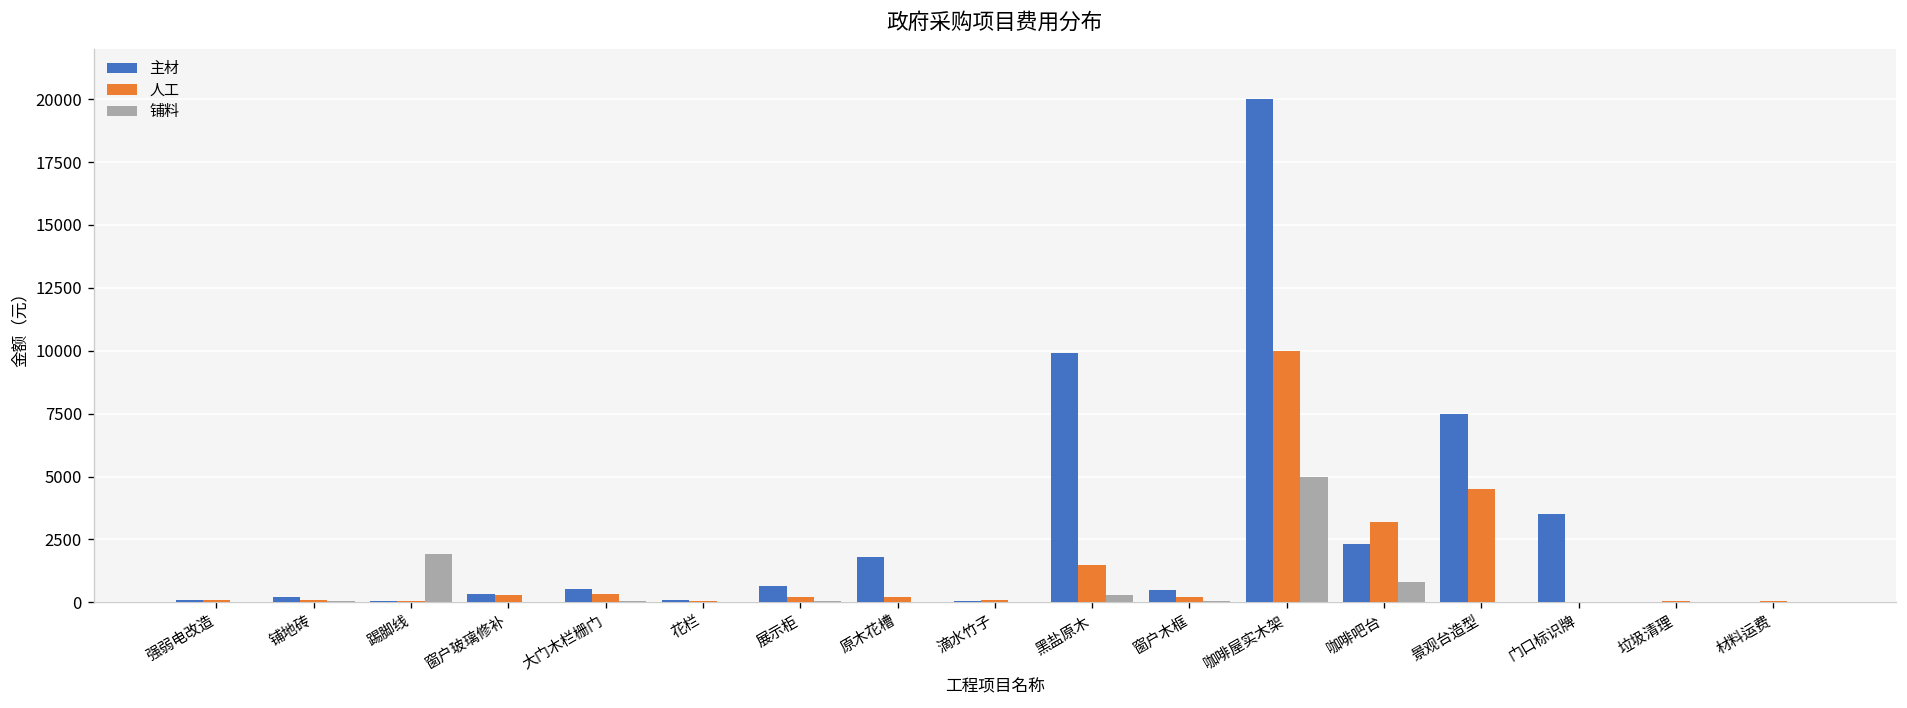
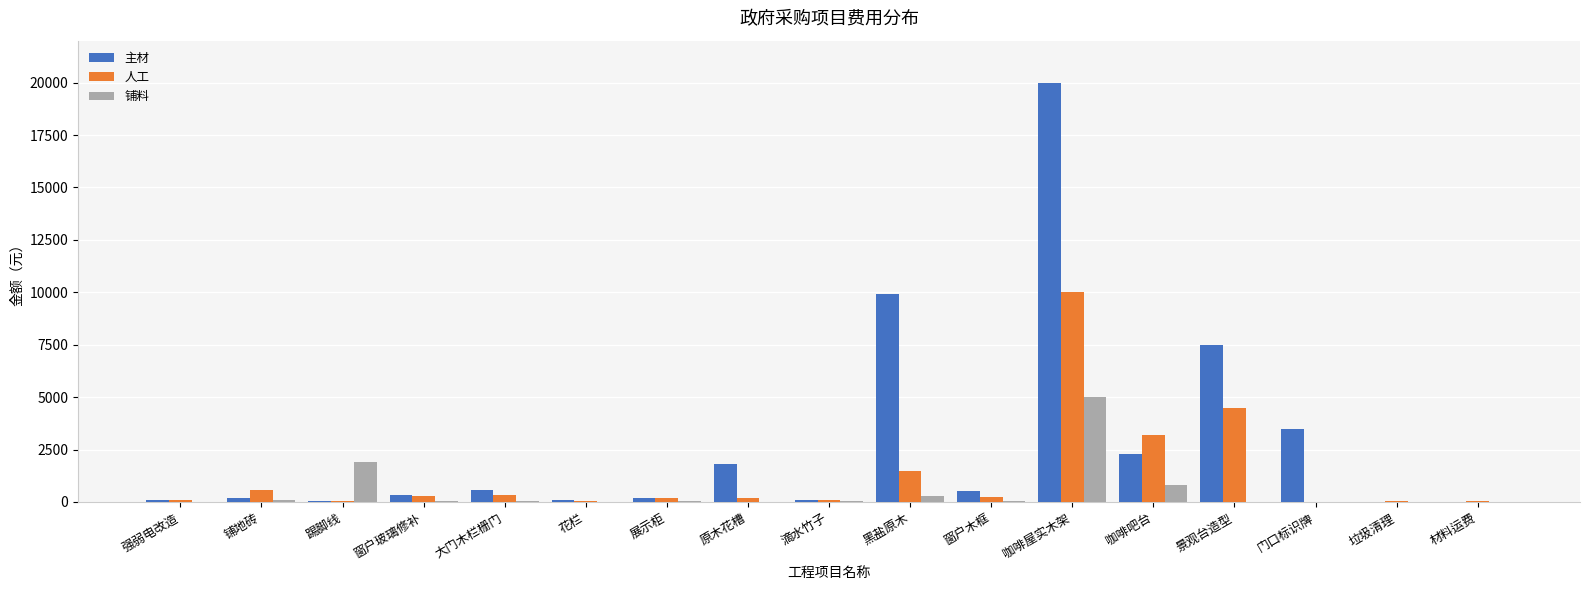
  {
    "主材": {
      "铺地砖": 200,
      "窗户玻璃修补": 400,
      "大门木栏栅门": 600,
-     "展示柜": 700,
+     "展示柜": 200,
      "原木花槽": 1800,
      "黑盐原木": 9900,
      "窗户木框": 500,
      "咖啡屋实木架": 20000,
      "咖啡吧台": 2300,
      "景观台造型": 7500,
      "门口标识牌": 3500,
      "垃圾清理": 0,
      "材料运费": 0
    },
    "人工": {
-     "铺地砖": 100,
+     "铺地砖": 600,
      "窗户玻璃修补": 300,
      "大门木栏栅门": 400,
      "展示柜": 200,
      "原木花槽": 200,
      "黑盐原木": 1500,
      "窗户木框": 200,
      "咖啡屋实木架": 10000,
      "咖啡吧台": 3200,
      "景观台造型": 4500,
      "门口标识牌": 0
    },
    "铺料": {
      "踢脚线": 1900,
      "原木花槽": 0,
      "黑盐原木": 300,
      "咖啡屋实木架": 5000,
      "咖啡吧台": 800,
      "景观台造型": 0,
      "门口标识牌": 0,
      "材料运费": 0
    }
  }
